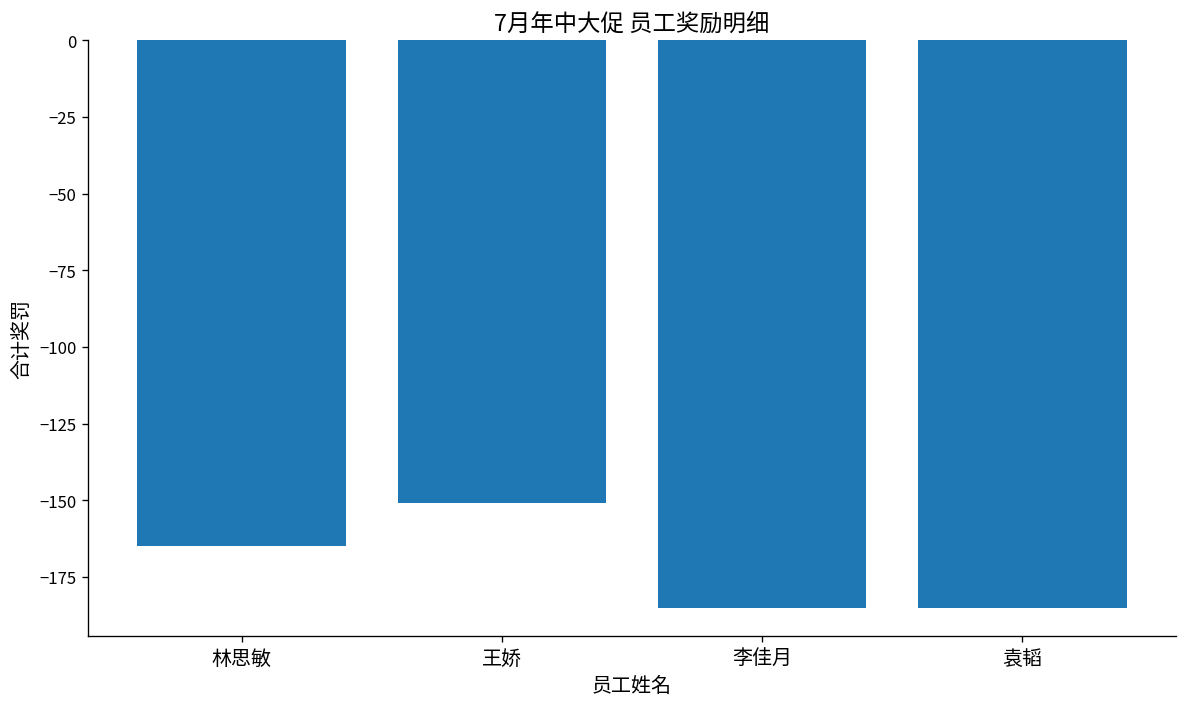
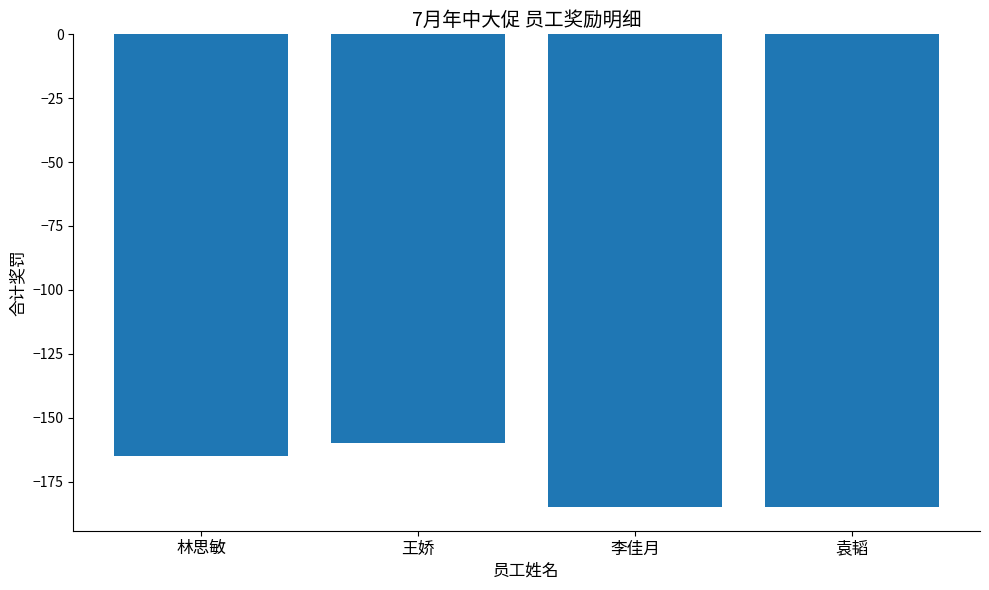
  {
    "林思敏": -165,
-   "王娇": -151,
+   "王娇": -160,
    "李佳月": -185,
    "袁韬": -185
  }
